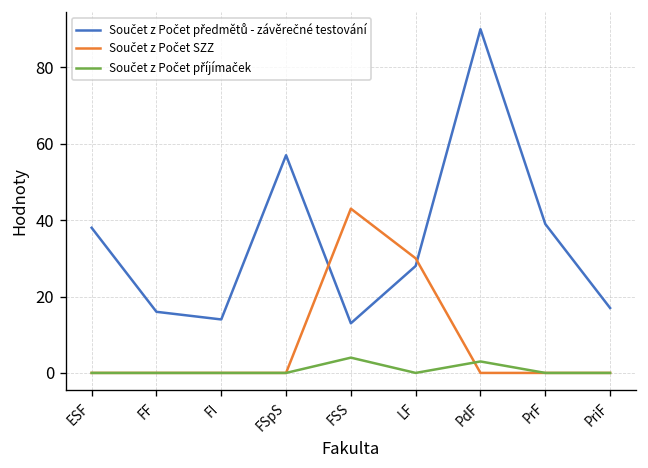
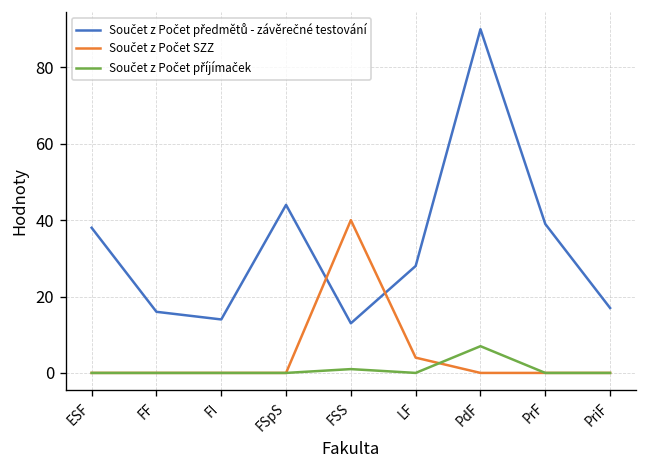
  {
    "Součet z Počet předmětů - závěrečné testování": {
      "ESF": 38,
      "FF": 16,
      "FI": 14,
-     "FSpS": 57,
+     "FSpS": 44,
      "FSS": 13,
      "LF": 28,
      "PdF": 90,
      "PrF": 39,
      "PriF": 17
    },
    "Součet z Počet SZZ": {
-     "FSS": 43,
-     "LF": 30,
+     "FSS": 40,
+     "LF": 4,
      "PdF": 0
    },
    "Součet z Počet příjímaček": {
-     "FSS": 4,
+     "FSS": 1,
      "LF": 0,
-     "PdF": 3
+     "PdF": 7
    }
  }
